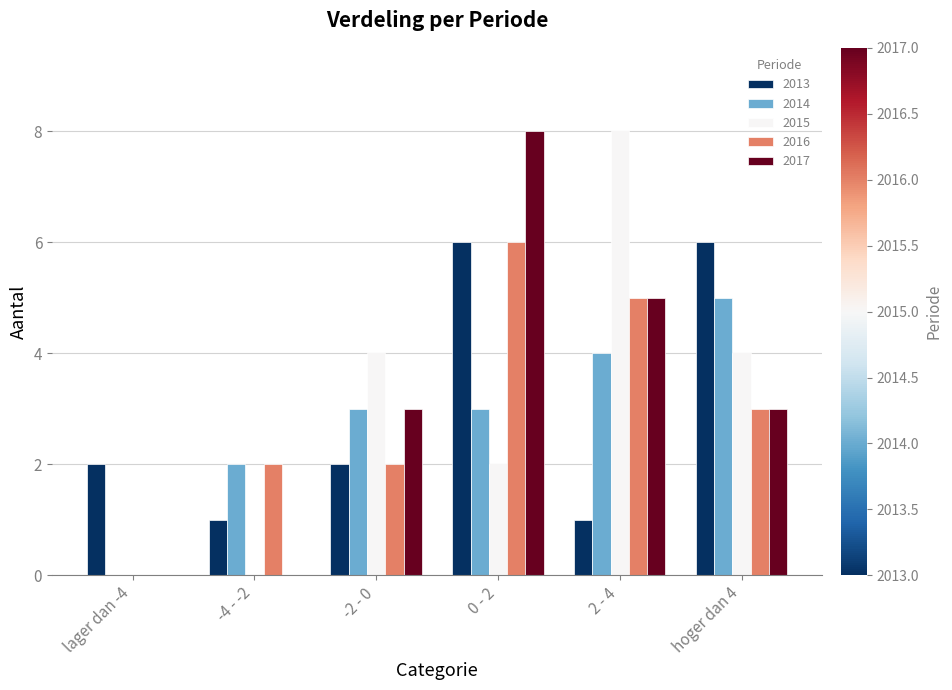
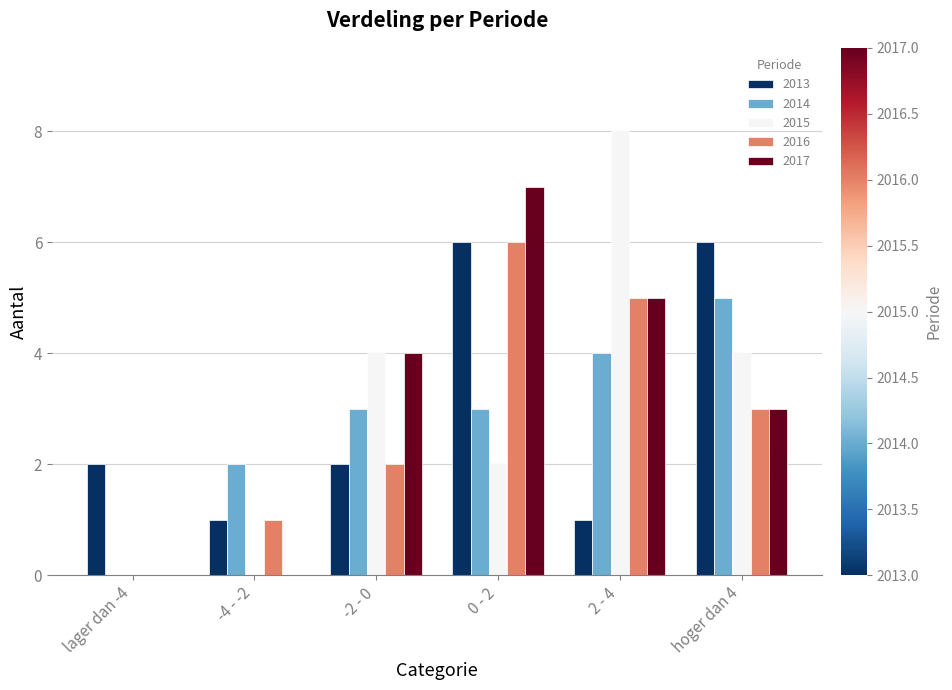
  {
    "2013": {
      "lager dan -4": 2,
      "-4 - -2": 1,
      "-2 - 0": 2,
      "0 - 2": 6,
      "2 - 4": 1,
      "hoger dan 4": 6
    },
    "2014": {
      "lager dan -4": 0,
      "-4 - -2": 2,
      "-2 - 0": 3,
      "0 - 2": 3,
      "2 - 4": 4,
      "hoger dan 4": 5
    },
    "2015": {
      "lager dan -4": 0,
      "-4 - -2": 0,
      "-2 - 0": 4,
      "0 - 2": 2,
      "2 - 4": 8,
      "hoger dan 4": 4
    },
    "2016": {
      "lager dan -4": 0,
-     "-4 - -2": 2,
+     "-4 - -2": 1,
      "-2 - 0": 2,
      "0 - 2": 6,
      "2 - 4": 5,
      "hoger dan 4": 3
    },
    "2017": {
      "lager dan -4": 0,
      "-4 - -2": 0,
-     "-2 - 0": 3,
-     "0 - 2": 8,
+     "-2 - 0": 4,
+     "0 - 2": 7,
      "2 - 4": 5,
      "hoger dan 4": 3
    }
  }
